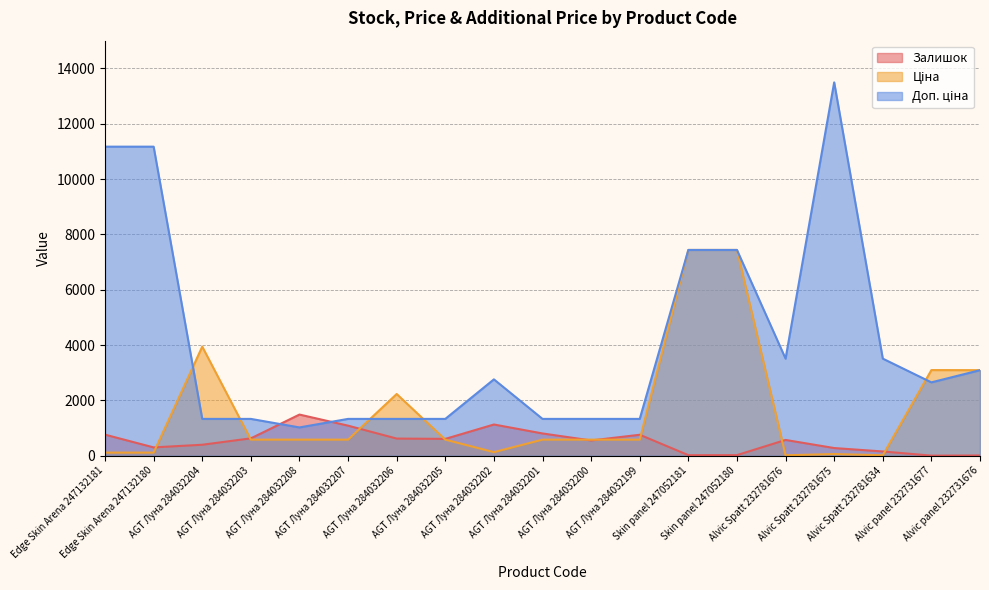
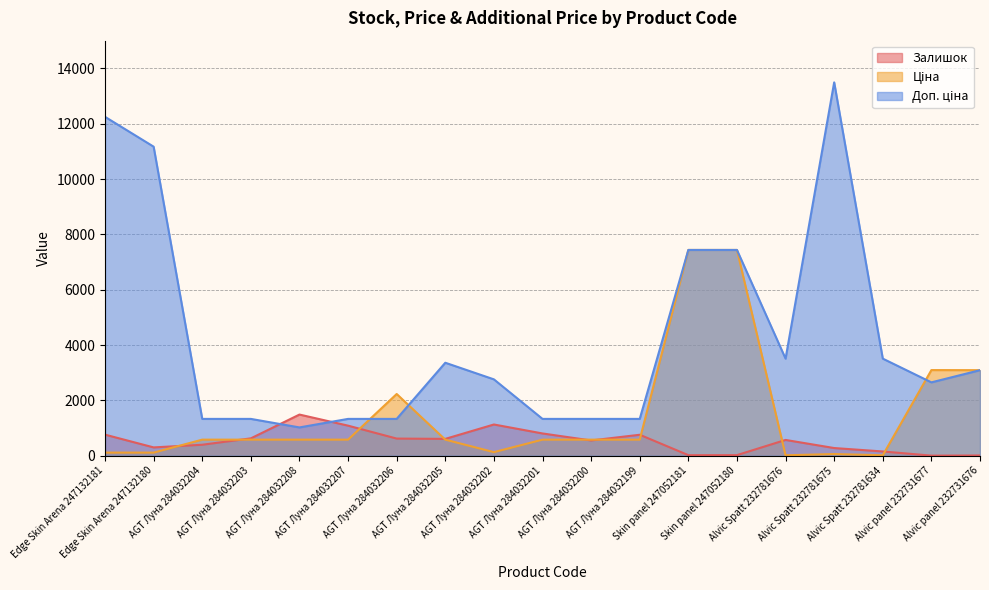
  {
    "Залишок": {
      "Edge Skin Arena 247132181": 800,
      "Edge Skin Arena 247132180": 300,
      "AGT Луна 284032204": 400,
      "AGT Луна 284032208": 1500,
      "AGT Луна 284032207": 1100,
      "AGT Луна 284032206": 600,
      "AGT Луна 284032202": 1100,
      "AGT Луна 284032201": 800,
      "AGT Луна 284032199": 800,
      "Skin panel 247052181": 0,
      "Skin panel 247052180": 0,
      "Alvic Spatt 232781676": 600,
      "Alvic Spatt 232781675": 300,
      "Alvic Spatt 232781634": 200,
      "Alvic panel 232731677": 0,
      "Alvic panel 232731676": 0
    },
    "Ціна": {
      "Edge Skin Arena 247132181": 100,
      "Edge Skin Arena 247132180": 100,
-     "AGT Луна 284032204": 3900,
+     "AGT Луна 284032204": 600,
      "AGT Луна 284032208": 600,
      "AGT Луна 284032207": 600,
      "AGT Луна 284032206": 2200,
      "AGT Луна 284032202": 100,
      "AGT Луна 284032201": 600,
      "AGT Луна 284032199": 600,
      "Alvic Spatt 232781676": 0,
      "Alvic Spatt 232781675": 100,
      "Alvic Spatt 232781634": 0,
      "Alvic panel 232731677": 3100
    },
    "Доп. ціна": {
-     "Edge Skin Arena 247132181": 11200,
+     "Edge Skin Arena 247132181": 12200,
      "Edge Skin Arena 247132180": 11200,
      "AGT Луна 284032204": 1300,
      "AGT Луна 284032203": 1300,
      "AGT Луна 284032208": 1000,
      "AGT Луна 284032207": 1300,
      "AGT Луна 284032206": 1300,
-     "AGT Луна 284032205": 1300,
+     "AGT Луна 284032205": 3400,
      "AGT Луна 284032202": 2800,
      "AGT Луна 284032201": 1300,
      "AGT Луна 284032200": 1300,
      "AGT Луна 284032199": 1300,
      "Alvic Spatt 232781676": 3500,
      "Alvic Spatt 232781675": 13500,
      "Alvic Spatt 232781634": 3500,
      "Alvic panel 232731677": 2700
    }
  }
